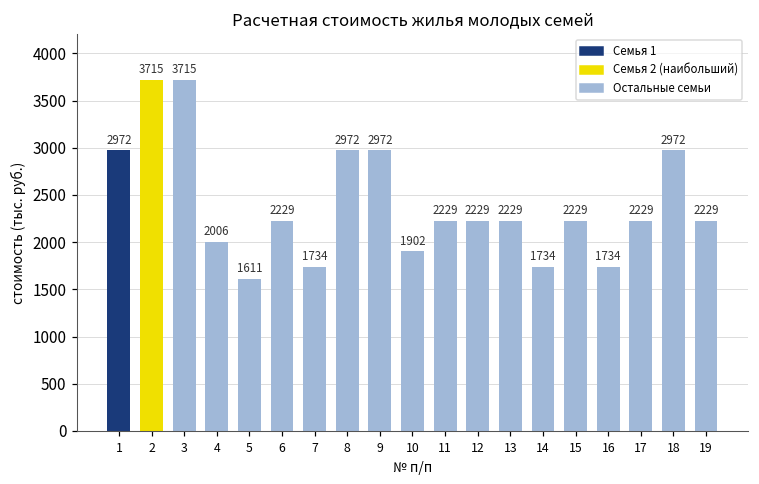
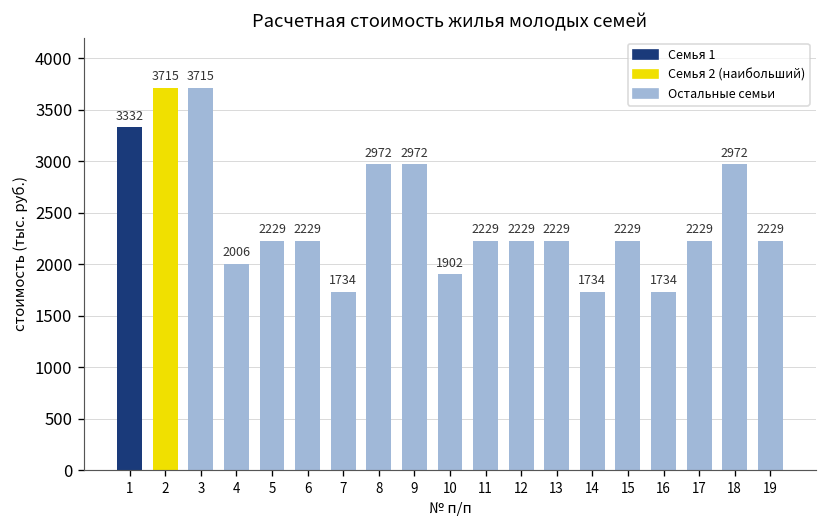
  {
-   "1": 2972,
+   "1": 3332,
    "2": 3715,
    "3": 3715,
    "4": 2006,
-   "5": 1611,
+   "5": 2229,
    "6": 2229,
    "7": 1734,
    "8": 2972,
    "9": 2972,
    "10": 1902,
    "11": 2229,
    "12": 2229,
    "13": 2229,
    "14": 1734,
    "15": 2229,
    "16": 1734,
    "17": 2229,
    "18": 2972,
    "19": 2229
  }
